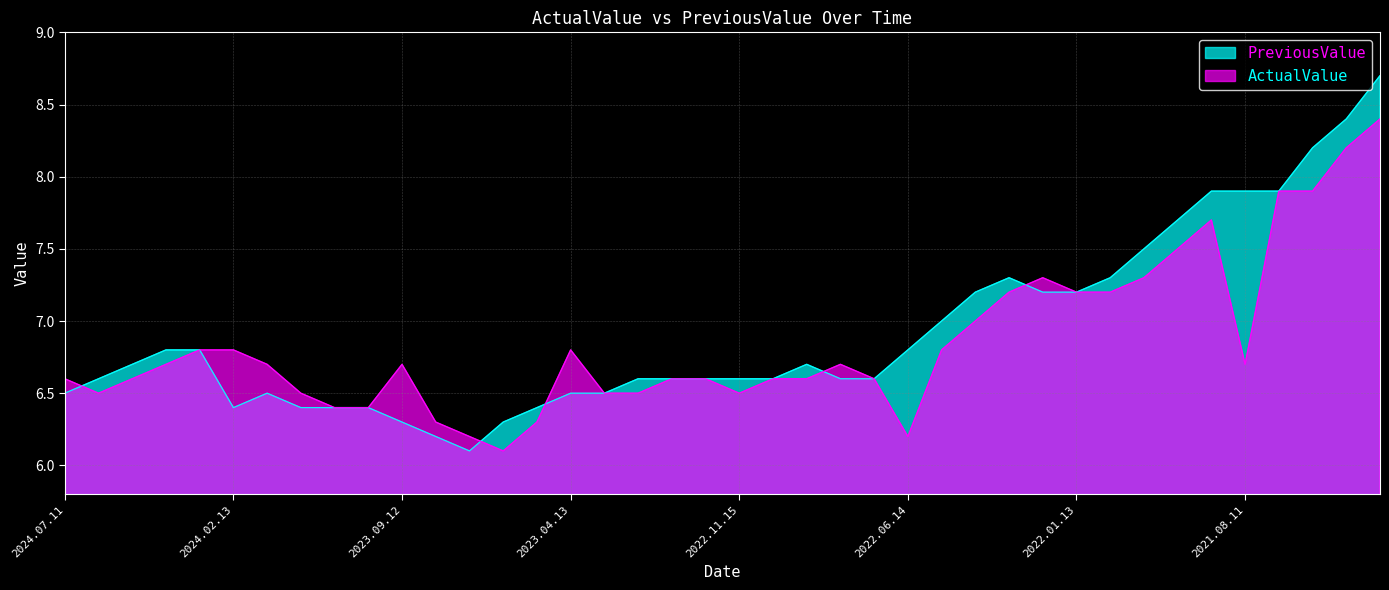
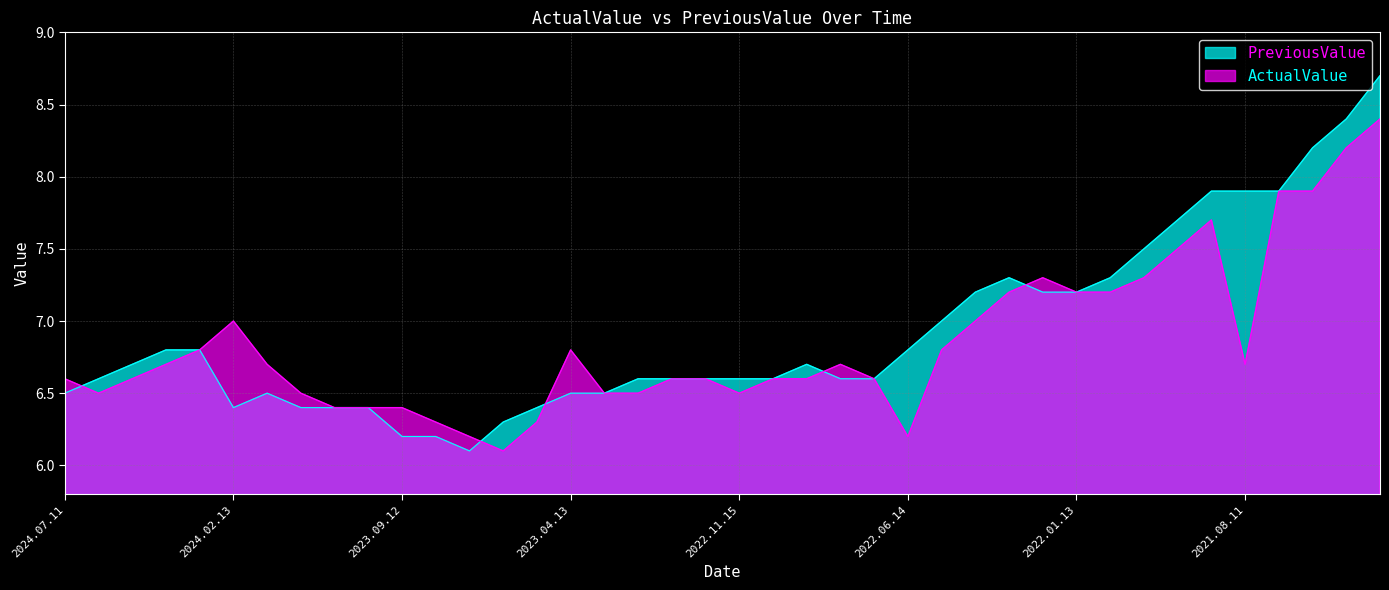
  {
    "PreviousValue": {
      "2024.07.11": 6.5,
      "2024.02.13": 6.4,
-     "2023.09.12": 6.3,
+     "2023.09.12": 6.2,
      "2023.04.13": 6.5,
      "2022.11.15": 6.6,
      "2022.06.14": 6.8,
      "2021.08.11": 7.9
    },
    "ActualValue": {
      "2024.07.11": 6.6,
-     "2024.02.13": 6.8,
-     "2023.09.12": 6.7,
+     "2024.02.13": 7.0,
+     "2023.09.12": 6.4,
      "2023.04.13": 6.8,
      "2022.11.15": 6.5,
      "2022.06.14": 6.2,
      "2021.08.11": 6.7
    }
  }
